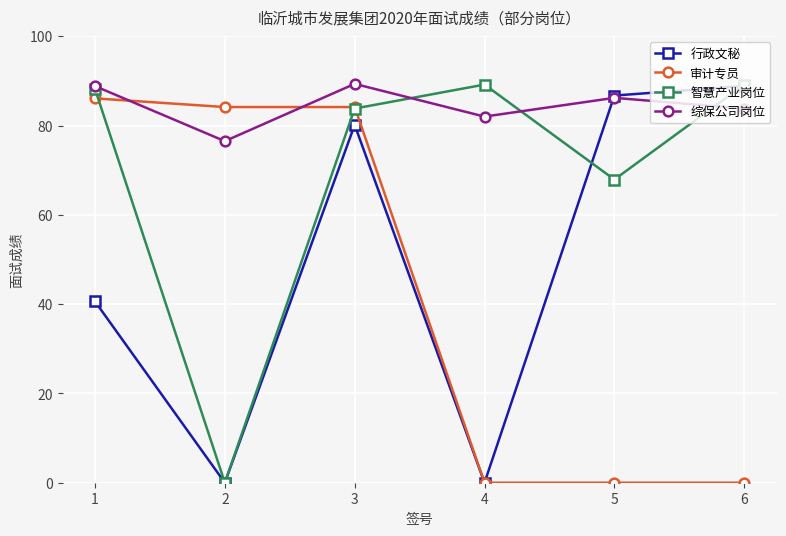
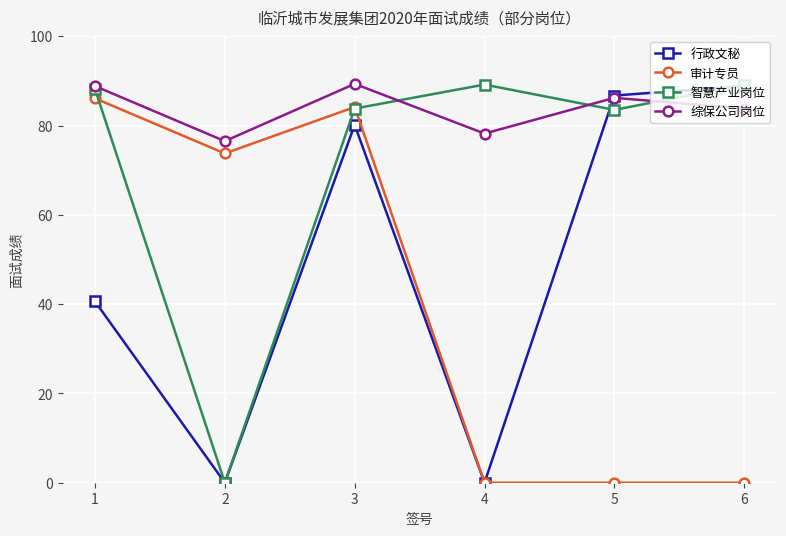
  {
    "行政文秘": {
      "1": 41,
      "3": 80
    },
    "审计专员": {
      "1": 86,
-     "2": 84,
+     "2": 74,
      "5": 0,
      "6": 0
    },
    "智慧产业岗位": {
      "1": 88,
      "4": 89,
-     "5": 68
+     "5": 84
    },
    "综保公司岗位": {
      "1": 89,
      "2": 77,
      "3": 89,
-     "4": 82
+     "4": 78
    }
  }
